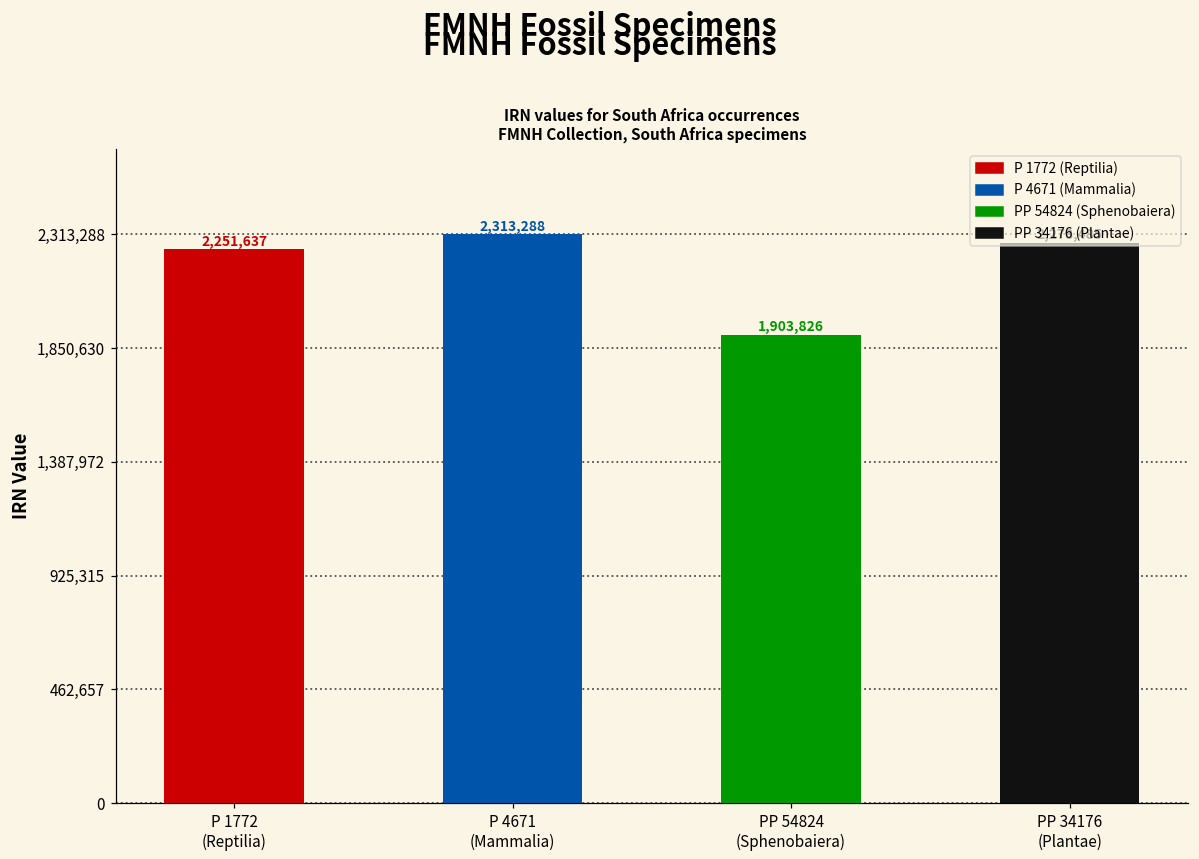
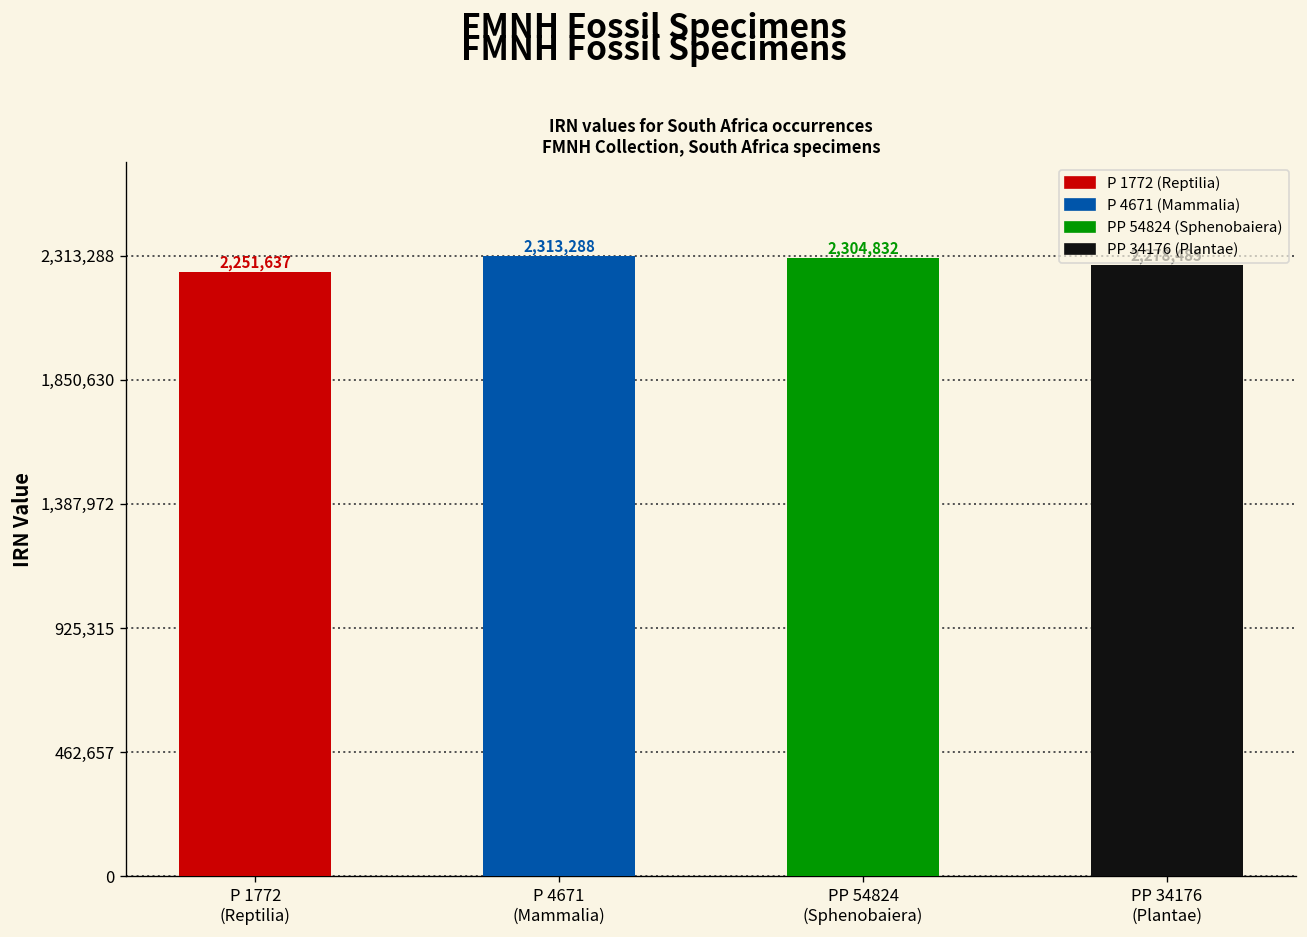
  {
    "P 1772 (Reptilia)": "2,251,637",
    "P 4671 (Mammalia)": "2,313,288",
-   "PP 54824 (Sphenobaiera)": "1,903,826"
+   "PP 54824 (Sphenobaiera)": "2,304,832"
  }
